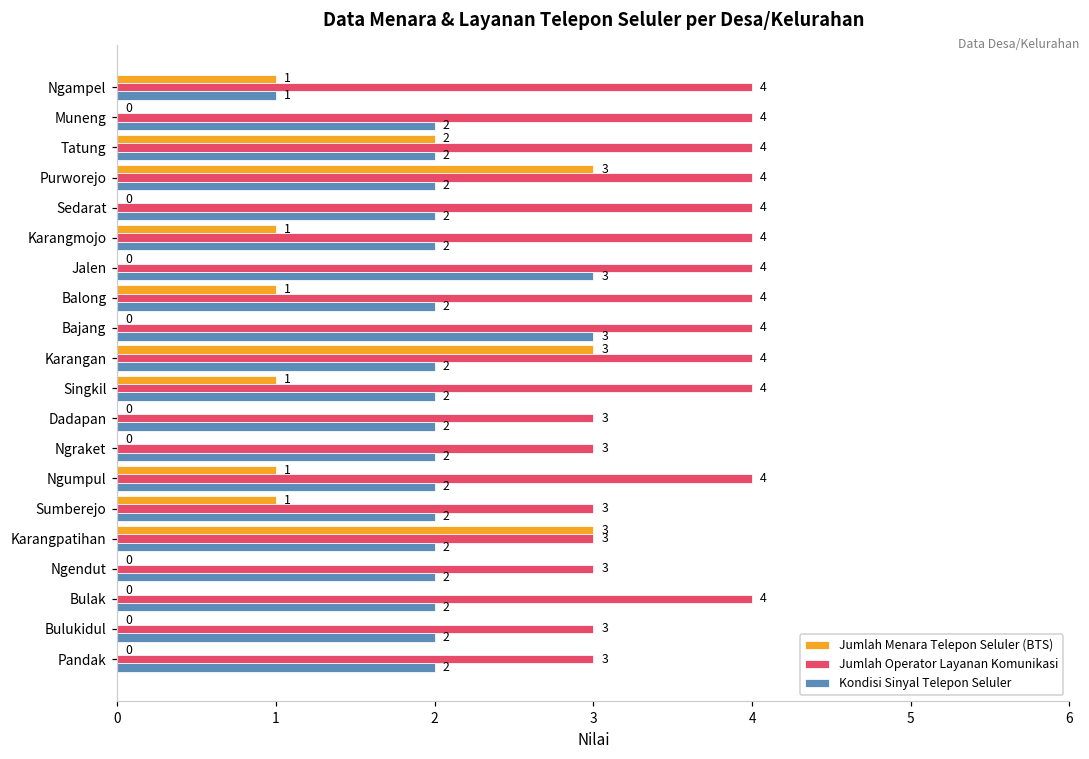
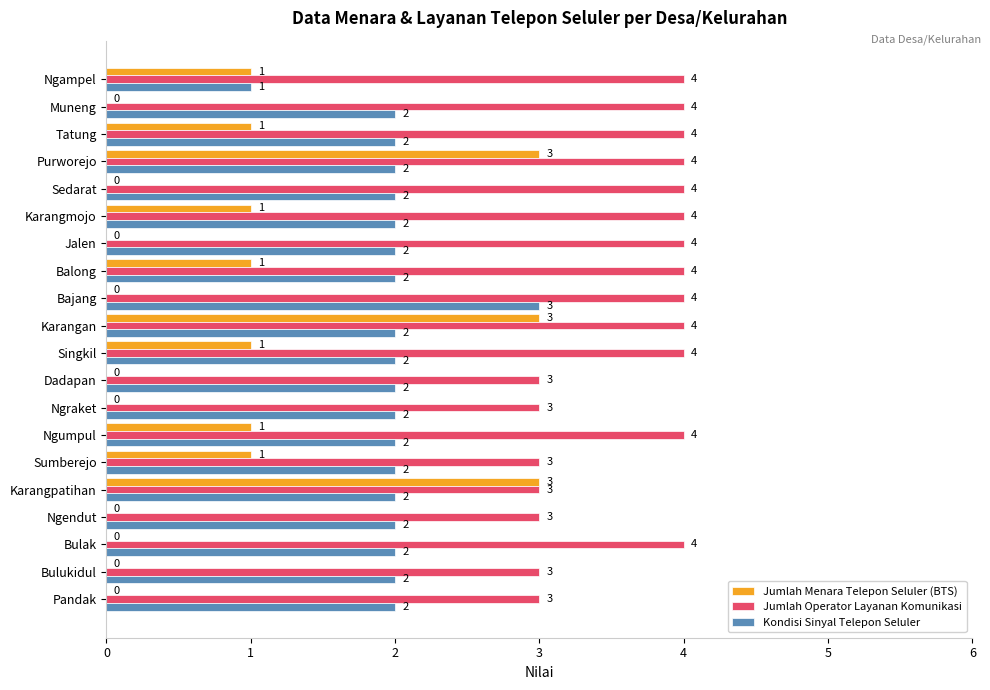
  {
    "Jumlah Menara Telepon Seluler (BTS)": {
      "Ngampel": 1,
      "Muneng": 0,
-     "Tatung": 2,
+     "Tatung": 1,
      "Purworejo": 3,
      "Sedarat": 0,
      "Karangmojo": 1,
      "Jalen": 0,
      "Balong": 1,
      "Bajang": 0,
      "Karangan": 3,
      "Singkil": 1,
      "Dadapan": 0,
      "Ngraket": 0,
      "Ngumpul": 1,
      "Sumberejo": 1,
      "Ngendut": 0,
      "Bulak": 0,
      "Bulukidul": 0,
      "Pandak": 0
    },
    "Jumlah Operator Layanan Komunikasi": {
      "Ngampel": 4,
      "Muneng": 4,
      "Tatung": 4,
      "Purworejo": 4,
      "Sedarat": 4,
      "Karangmojo": 4,
      "Jalen": 4,
      "Balong": 4,
      "Bajang": 4,
      "Karangan": 4,
      "Singkil": 4,
      "Dadapan": 3,
      "Ngraket": 3,
      "Ngumpul": 4,
      "Sumberejo": 3,
      "Ngendut": 3,
      "Bulak": 4,
      "Bulukidul": 3,
      "Pandak": 3
    },
    "Kondisi Sinyal Telepon Seluler": {
      "Ngampel": 1,
      "Muneng": 2,
      "Tatung": 2,
      "Purworejo": 2,
      "Sedarat": 2,
      "Karangmojo": 2,
-     "Jalen": 3,
+     "Jalen": 2,
      "Balong": 2,
      "Bajang": 3,
      "Karangan": 2,
      "Singkil": 2,
      "Dadapan": 2,
      "Ngraket": 2,
      "Ngumpul": 2,
      "Sumberejo": 2,
      "Karangpatihan": 2,
      "Ngendut": 2,
      "Bulak": 2,
      "Bulukidul": 2,
      "Pandak": 2
    }
  }
